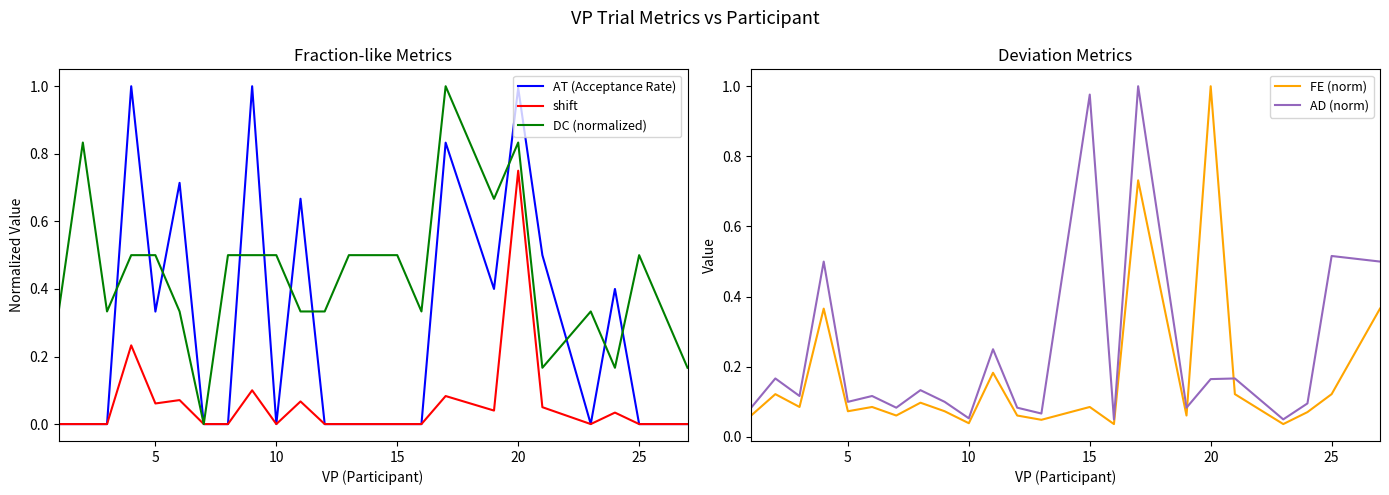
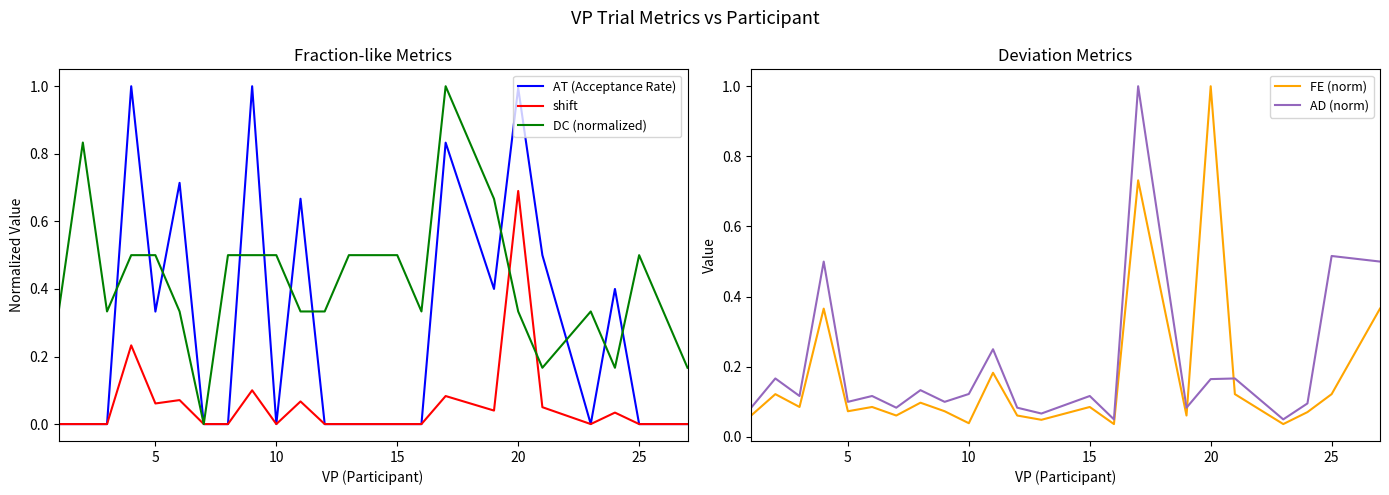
  {
    "Fraction-like Metrics": {
      "AT (Acceptance Rate)": {
        "5": 0.33
      },
      "shift": {
        "5": 0.06,
-       "20": 0.75
+       "20": 0.69
      },
      "DC (normalized)": {
        "5": 0.50,
        "10": 0.50,
        "15": 0.50,
-       "20": 0.83,
+       "20": 0.33,
        "25": 0.50
      }
    },
    "Deviation Metrics": {
      "FE (norm)": {
        "5": 0.07,
        "10": 0.04,
        "15": 0.09,
        "20": 1.00,
        "25": 0.12
      },
      "AD (norm)": {
        "5": 0.10,
-       "10": 0.05,
-       "15": 0.98,
+       "10": 0.12,
+       "15": 0.12,
        "20": 0.16,
        "25": 0.52
      }
    }
  }
